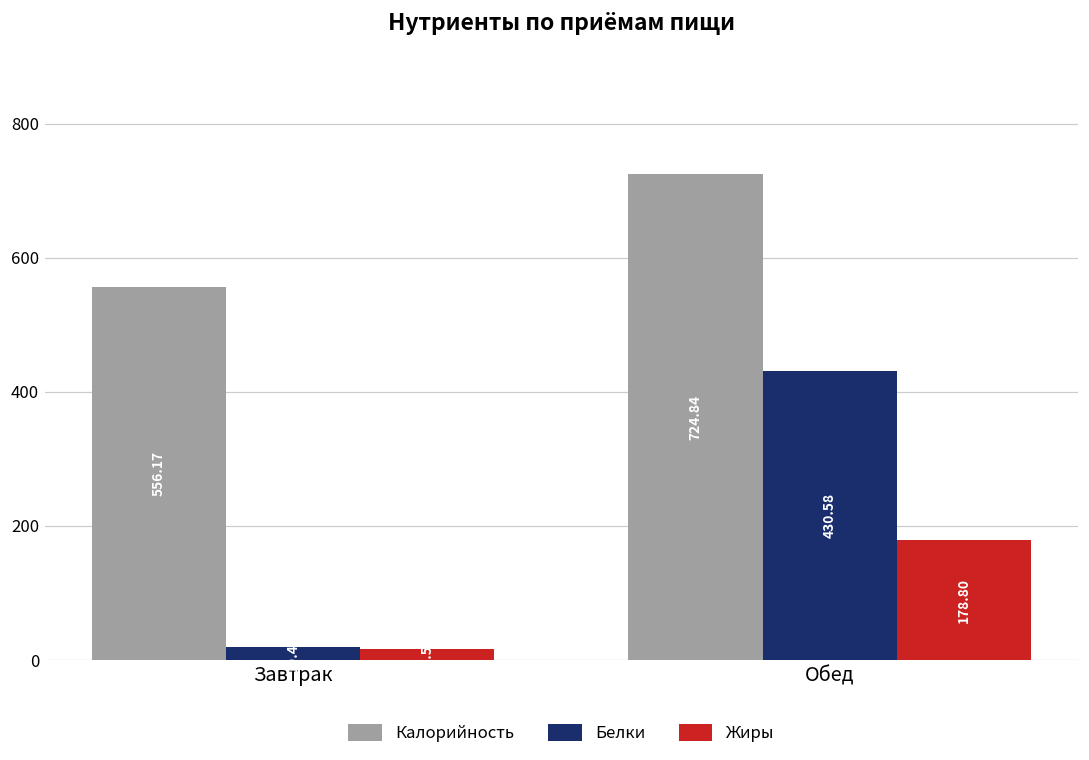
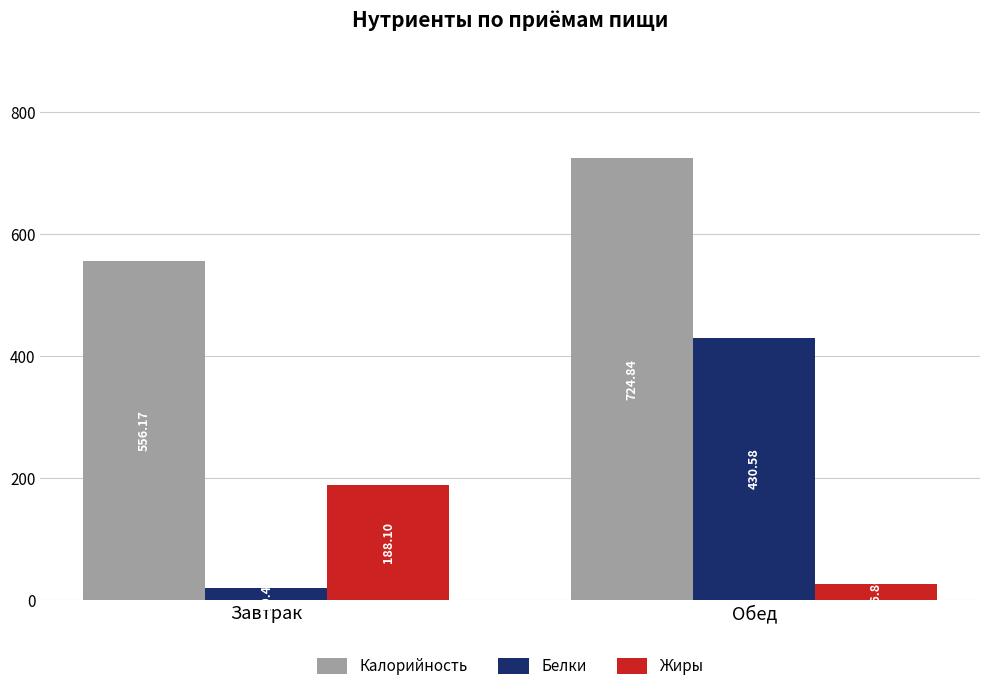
  {
    "Калорийность": {
      "Завтрак": 556.17,
      "Обед": 724.84
    },
    "Белки": {
      "Обед": 430.58
    },
    "Жиры": {
-     "Завтрак": 20,
-     "Обед": 180
+     "Завтрак": 190,
+     "Обед": 30
    }
  }
